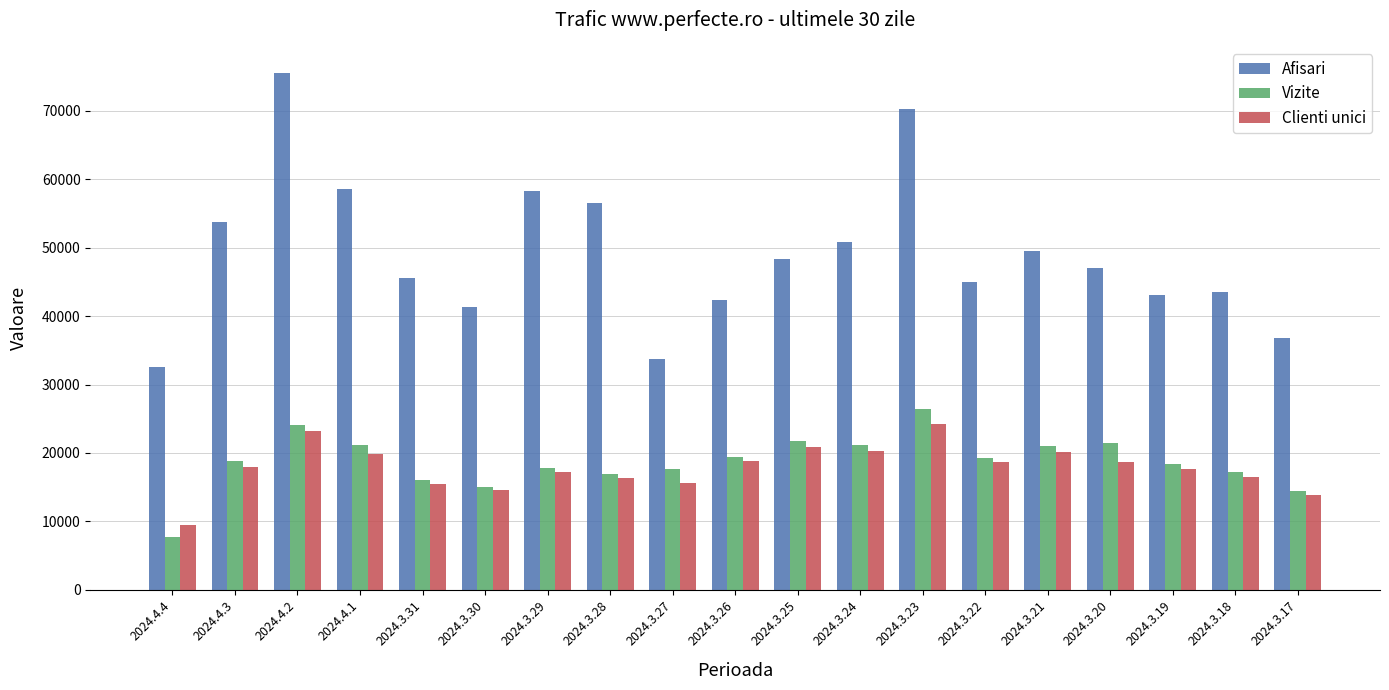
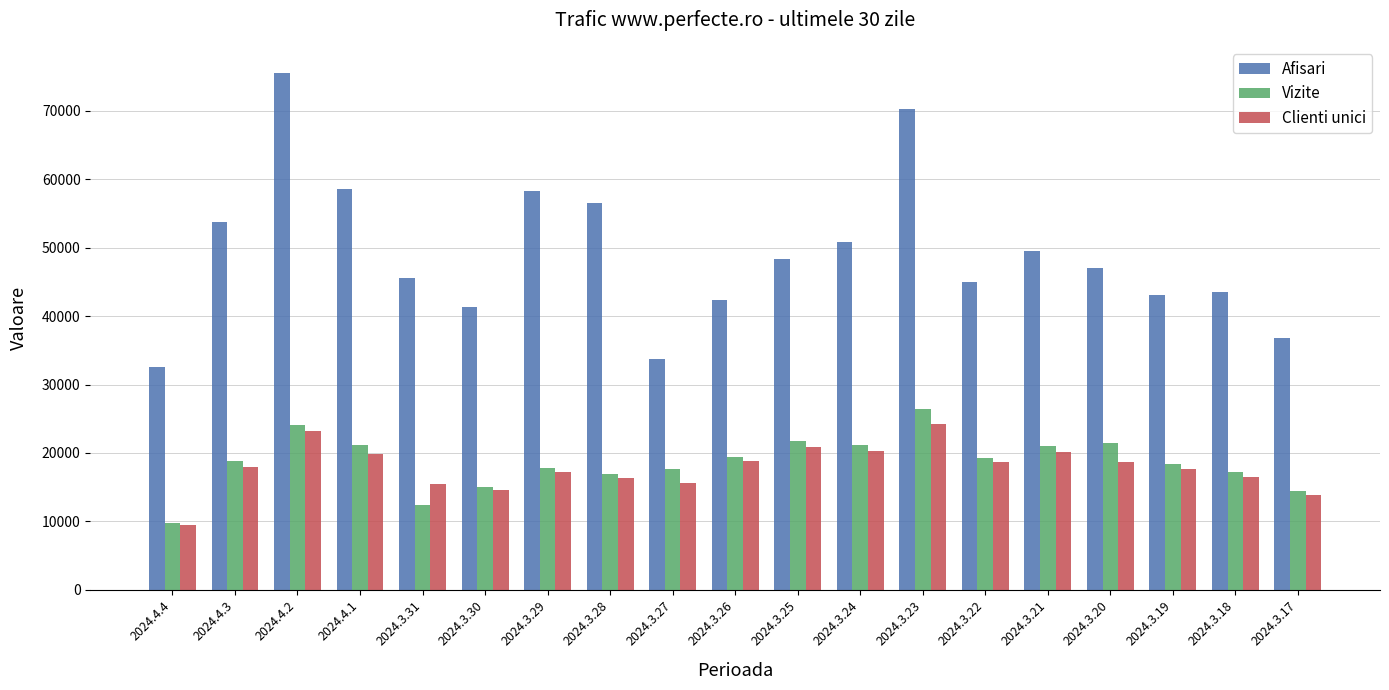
  {
    "Afisari": {
      "2024.4.4": 33000,
      "2024.4.3": 54000,
      "2024.4.2": 76000,
      "2024.4.1": 59000,
      "2024.3.31": 46000,
      "2024.3.30": 41000,
      "2024.3.29": 58000,
      "2024.3.28": 57000,
      "2024.3.27": 34000,
      "2024.3.26": 42000,
      "2024.3.25": 48000,
      "2024.3.24": 51000,
      "2024.3.23": 70000,
      "2024.3.22": 45000,
      "2024.3.21": 50000,
      "2024.3.20": 47000,
      "2024.3.19": 43000,
      "2024.3.18": 44000,
      "2024.3.17": 37000
    },
    "Vizite": {
-     "2024.4.4": 8000,
+     "2024.4.4": 10000,
      "2024.4.3": 19000,
      "2024.4.2": 24000,
      "2024.4.1": 21000,
-     "2024.3.31": 16000,
+     "2024.3.31": 12000,
      "2024.3.30": 15000,
      "2024.3.29": 18000,
      "2024.3.28": 17000,
      "2024.3.27": 18000,
      "2024.3.26": 19000,
      "2024.3.25": 22000,
      "2024.3.24": 21000,
      "2024.3.23": 26000,
      "2024.3.22": 19000,
      "2024.3.21": 21000,
      "2024.3.20": 21000,
      "2024.3.19": 18000,
      "2024.3.18": 17000,
      "2024.3.17": 14000
    },
    "Clienti unici": {
      "2024.4.4": 9000,
      "2024.4.3": 18000,
      "2024.4.2": 23000,
      "2024.4.1": 20000,
      "2024.3.31": 15000,
      "2024.3.30": 15000,
      "2024.3.29": 17000,
      "2024.3.28": 16000,
      "2024.3.27": 16000,
      "2024.3.26": 19000,
      "2024.3.25": 21000,
      "2024.3.24": 20000,
      "2024.3.23": 24000,
      "2024.3.22": 19000,
      "2024.3.21": 20000,
      "2024.3.20": 19000,
      "2024.3.19": 18000,
      "2024.3.18": 17000,
      "2024.3.17": 14000
    }
  }
